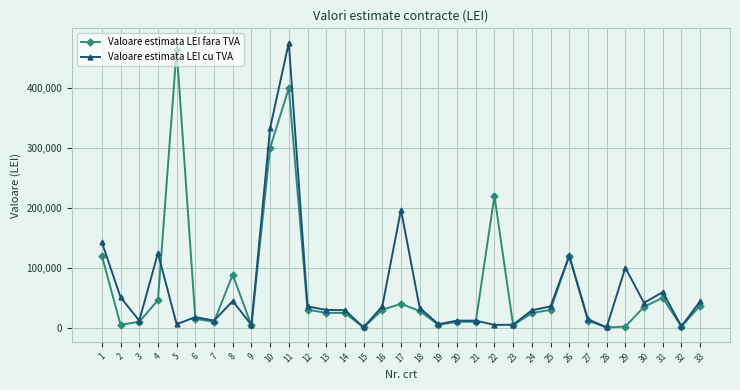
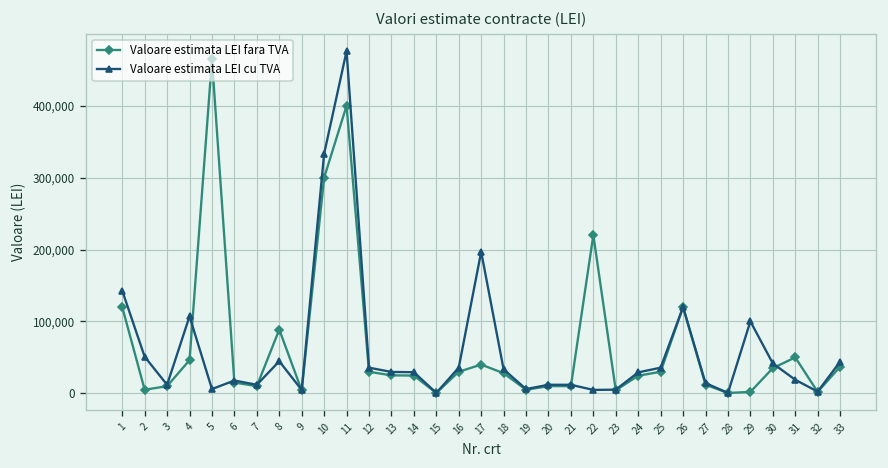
  {
    "Valoare estimata LEI fara TVA": {
      "1": "120,000",
      "2": "10,000",
      "4": "50,000",
      "8": "90,000",
      "10": "300,000",
      "11": "400,000",
      "12": "30,000",
      "13": "30,000",
      "14": "20,000",
      "16": "30,000",
      "17": "40,000",
      "18": "30,000",
      "22": "220,000",
      "24": "20,000",
      "25": "30,000",
      "29": "0",
      "30": "40,000",
      "31": "50,000",
      "33": "40,000"
    },
    "Valoare estimata LEI cu TVA": {
      "1": "140,000",
      "2": "50,000",
-     "4": "120,000",
+     "4": "110,000",
      "5": "10,000",
      "8": "40,000",
      "10": "330,000",
      "11": "480,000",
      "12": "40,000",
      "13": "30,000",
      "14": "30,000",
      "16": "40,000",
      "17": "200,000",
      "18": "30,000",
      "22": "0",
      "24": "30,000",
      "25": "40,000",
      "29": "100,000",
      "30": "40,000",
-     "31": "60,000",
+     "31": "20,000",
      "33": "40,000"
    }
  }
